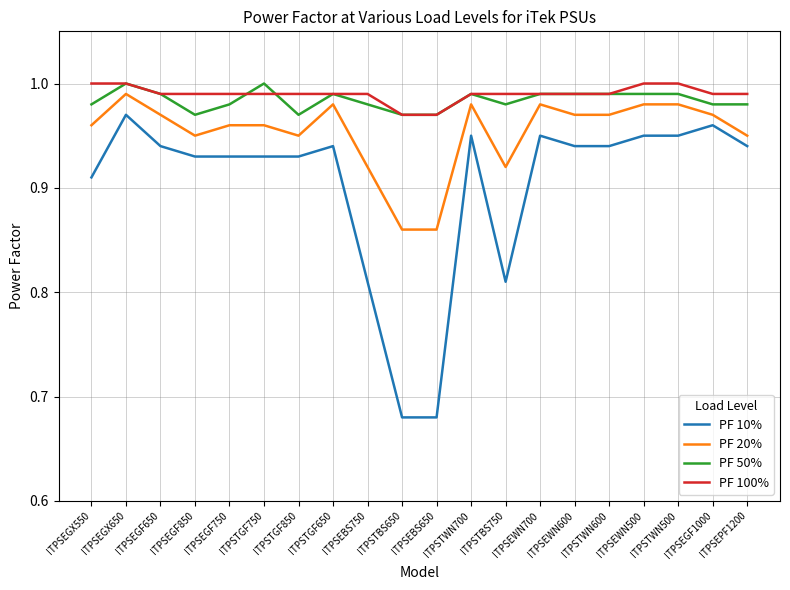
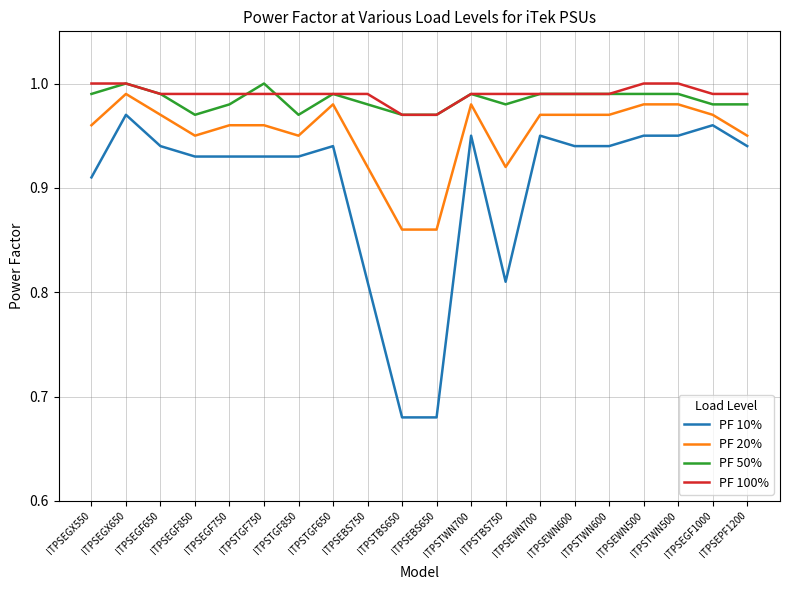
  {
    "PF 10%": {
      "ITPSEGX550": 0.91,
      "ITPSEGX650": 0.97,
      "ITPSEGF650": 0.94,
      "ITPSEGF850": 0.93,
      "ITPSEGF750": 0.93,
      "ITPSTGF750": 0.93,
      "ITPSTGF850": 0.93,
      "ITPSTGF650": 0.94,
      "ITPSEBS750": 0.81,
      "ITPSTBS650": 0.68,
      "ITPSEBS650": 0.68,
      "ITPSTWN700": 0.95,
      "ITPSTBS750": 0.81,
      "ITPSEWN700": 0.95,
      "ITPSEWN600": 0.94,
      "ITPSTWN600": 0.94,
      "ITPSEWN500": 0.95,
      "ITPSTWN500": 0.95,
      "ITPSEGF1000": 0.96,
      "ITPSEPF1200": 0.94
    },
    "PF 20%": {
      "ITPSEGX550": 0.96,
      "ITPSEGX650": 0.99,
      "ITPSEGF650": 0.97,
      "ITPSEGF850": 0.95,
      "ITPSEGF750": 0.96,
      "ITPSTGF750": 0.96,
      "ITPSTGF850": 0.95,
      "ITPSTGF650": 0.98,
      "ITPSEBS750": 0.92,
      "ITPSTBS650": 0.86,
      "ITPSEBS650": 0.86,
      "ITPSTWN700": 0.98,
      "ITPSTBS750": 0.92,
-     "ITPSEWN700": 0.98,
+     "ITPSEWN700": 0.97,
      "ITPSEWN600": 0.97,
      "ITPSTWN600": 0.97,
      "ITPSEWN500": 0.98,
      "ITPSTWN500": 0.98,
      "ITPSEGF1000": 0.97,
      "ITPSEPF1200": 0.95
    },
    "PF 50%": {
-     "ITPSEGX550": 0.98,
+     "ITPSEGX550": 0.99,
      "ITPSEGF850": 0.97,
      "ITPSEGF750": 0.98,
      "ITPSTGF750": 1.00,
      "ITPSTGF850": 0.97,
      "ITPSEBS750": 0.98,
      "ITPSTBS750": 0.98,
      "ITPSEWN500": 0.99,
      "ITPSTWN500": 0.99,
      "ITPSEGF1000": 0.98,
      "ITPSEPF1200": 0.98
    },
    "PF 100%": {
      "ITPSEGX550": 1.00,
      "ITPSEGF850": 0.99,
      "ITPSEGF750": 0.99,
      "ITPSTGF750": 0.99,
      "ITPSTGF850": 0.99,
      "ITPSEBS750": 0.99,
      "ITPSTBS750": 0.99,
      "ITPSEWN500": 1.00,
      "ITPSTWN500": 1.00,
      "ITPSEGF1000": 0.99,
      "ITPSEPF1200": 0.99
    }
  }
